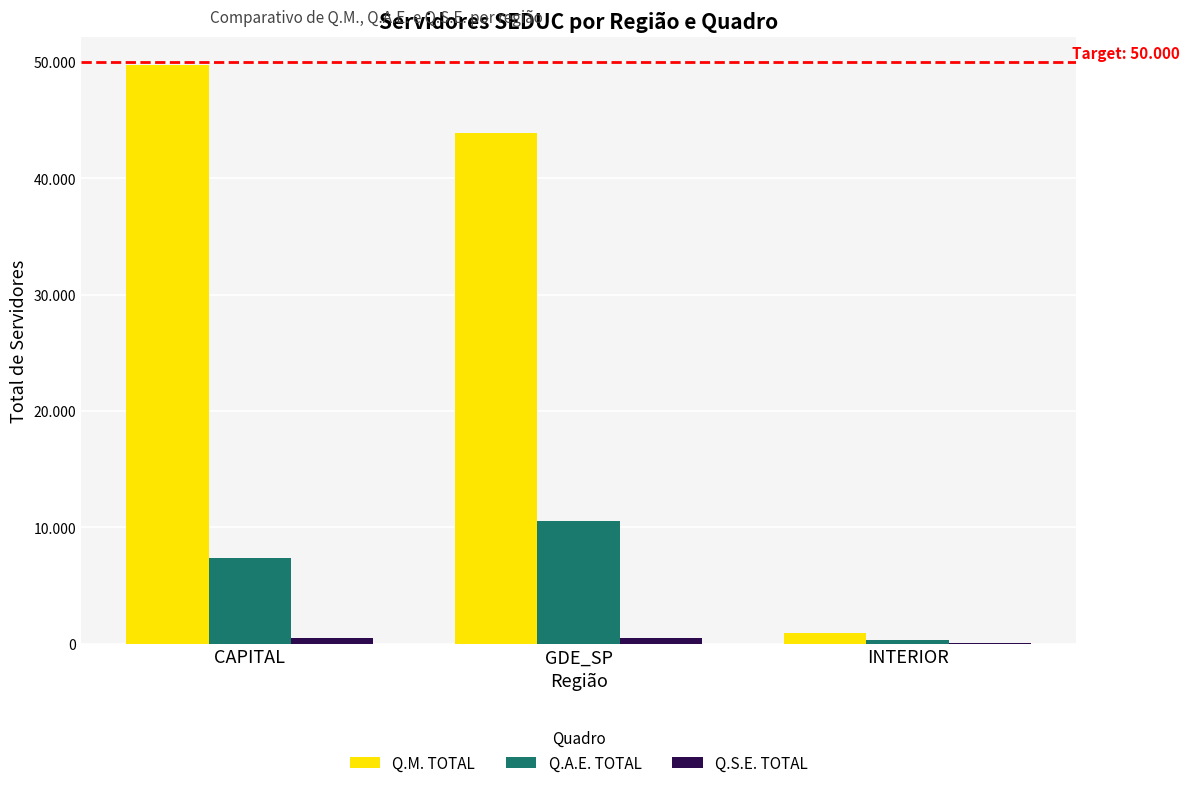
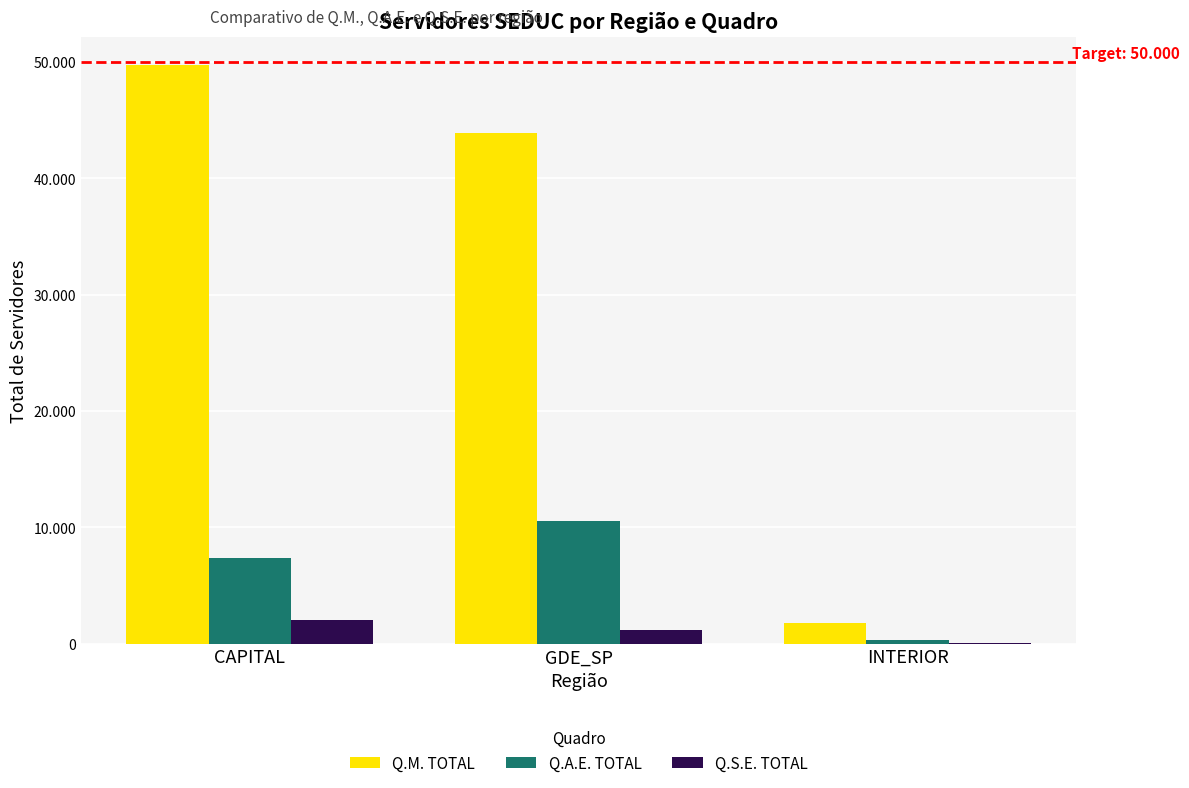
  {
    "Q.M. TOTAL": {
      "CAPITAL": 49.7,
      "GDE_SP": 43.9,
-     "INTERIOR": 0.9
+     "INTERIOR": 1.7
    },
    "Q.A.E. TOTAL": {
      "CAPITAL": 7.4,
      "GDE_SP": 10.5,
      "INTERIOR": 0.3
    },
    "Q.S.E. TOTAL": {
-     "CAPITAL": 0.5,
-     "GDE_SP": 0.4
+     "CAPITAL": 2.0,
+     "GDE_SP": 1.2
    }
  }
